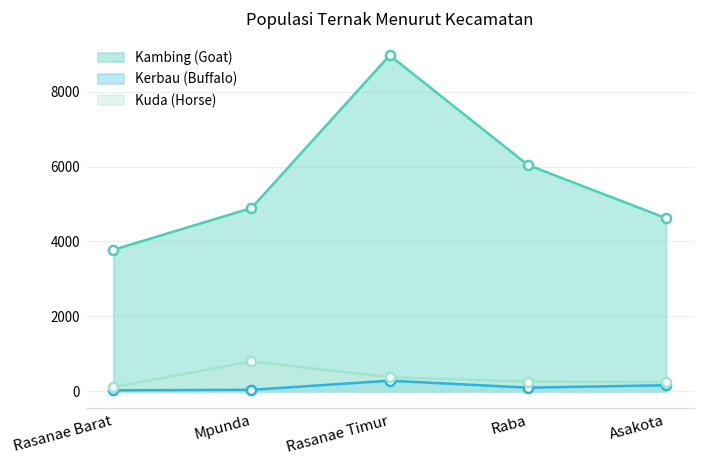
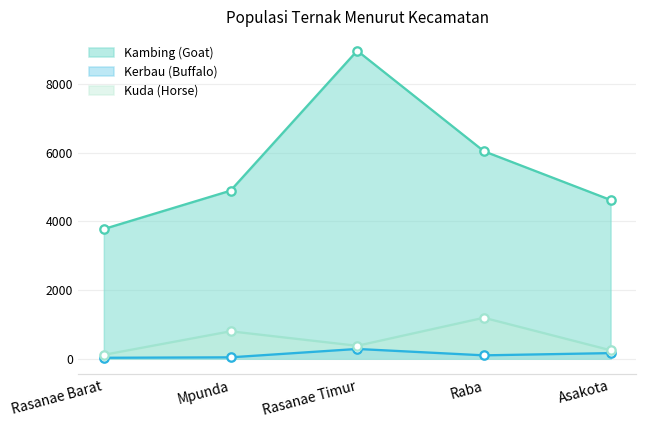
  {
    "Kuda (Horse)": {
      "Rasanae Barat": 100,
      "Mpunda": 800,
      "Rasanae Timur": 400,
-     "Raba": 300,
+     "Raba": 1200,
      "Asakota": 200
    }
  }
